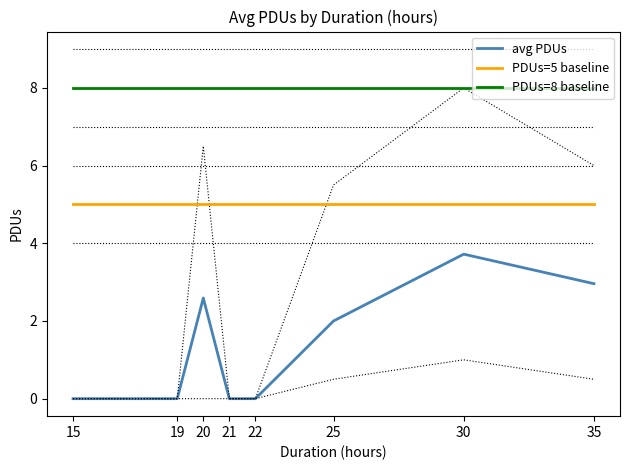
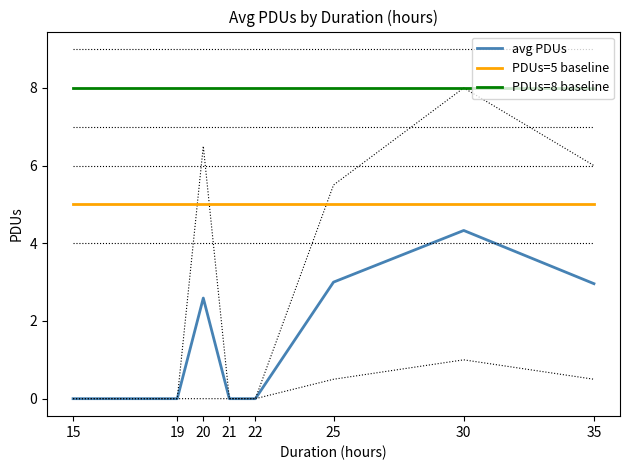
  {
    "avg PDUs": {
      "20": 2.6,
-     "25": 2,
-     "30": 3.7,
+     "25": 3,
+     "30": 4.3,
      "35": 3.0
    },
    "PDUs=5 baseline": {
      "15": 5.0,
      "19": 5.0,
      "20": 5.0,
      "21": 5.0,
      "22": 5.0,
      "25": 5.0,
      "30": 5.0,
      "35": 5.0
    },
    "PDUs=8 baseline": {
      "15": 8.0,
      "19": 8.0,
      "20": 8.0,
      "21": 8.0,
      "22": 8.0,
      "25": 8.0
    }
  }
